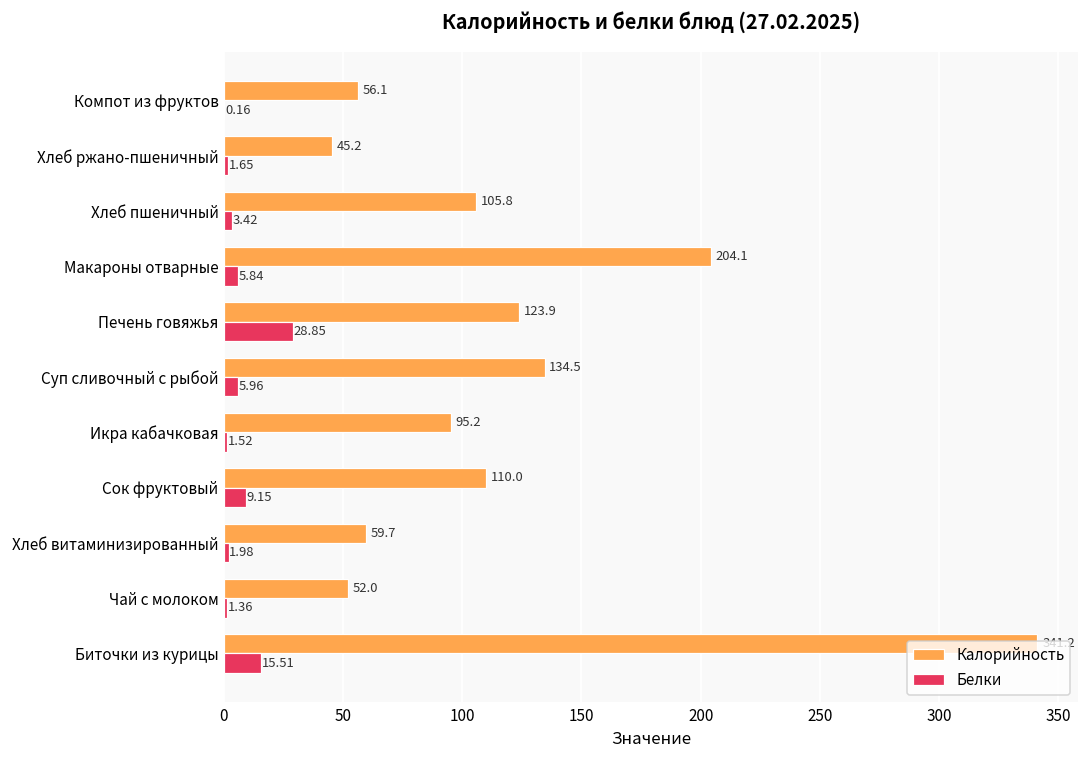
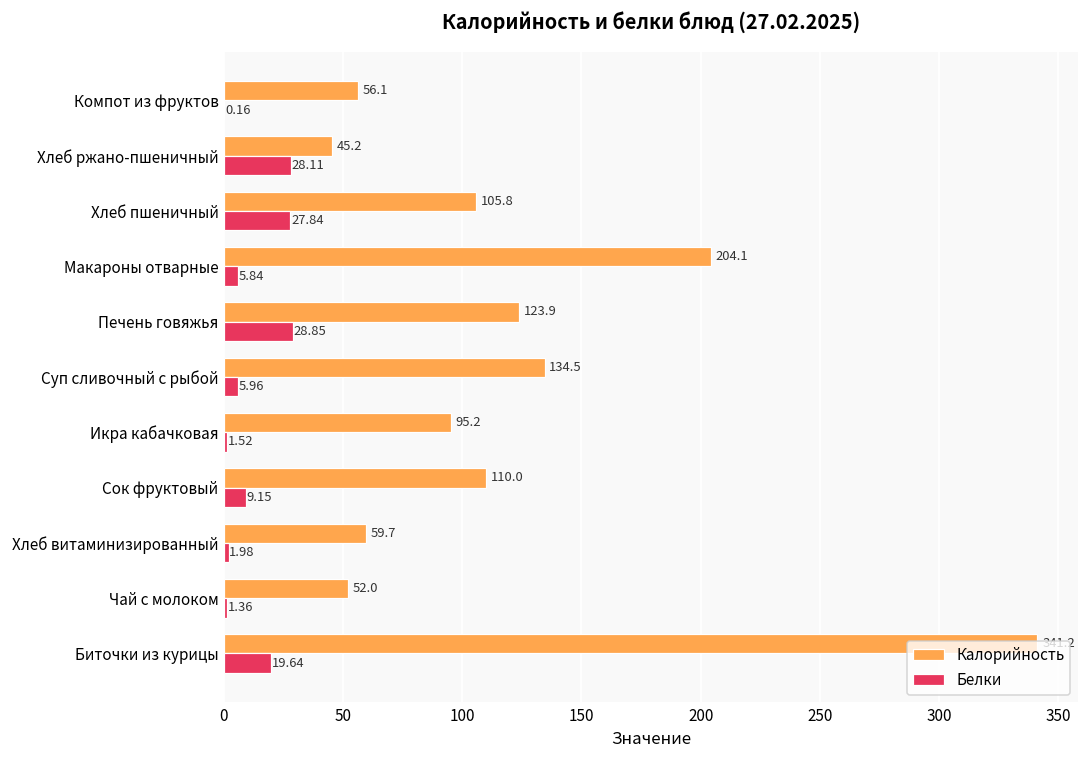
  {
    "Калорийность": {
      "Компот из фруктов": 56.1,
      "Хлеб ржано-пшеничный": 45.2,
      "Хлеб пшеничный": 105.8,
      "Макароны отварные": 204.1,
      "Печень говяжья": 123.9,
      "Суп сливочный с рыбой": 134.5,
      "Икра кабачковая": 95.2,
      "Сок фруктовый": 110.0,
      "Хлеб витаминизированный": 59.7,
      "Чай с молоком": 52.0
    },
    "Белки": {
      "Компот из фруктов": 0.16,
-     "Хлеб ржано-пшеничный": 1.65,
-     "Хлеб пшеничный": 3.42,
+     "Хлеб ржано-пшеничный": 28.11,
+     "Хлеб пшеничный": 27.84,
      "Макароны отварные": 5.84,
      "Печень говяжья": 28.85,
      "Суп сливочный с рыбой": 5.96,
      "Икра кабачковая": 1.52,
      "Сок фруктовый": 9.15,
      "Хлеб витаминизированный": 1.98,
      "Чай с молоком": 1.36,
-     "Биточки из курицы": 15.51
+     "Биточки из курицы": 19.64
    }
  }
